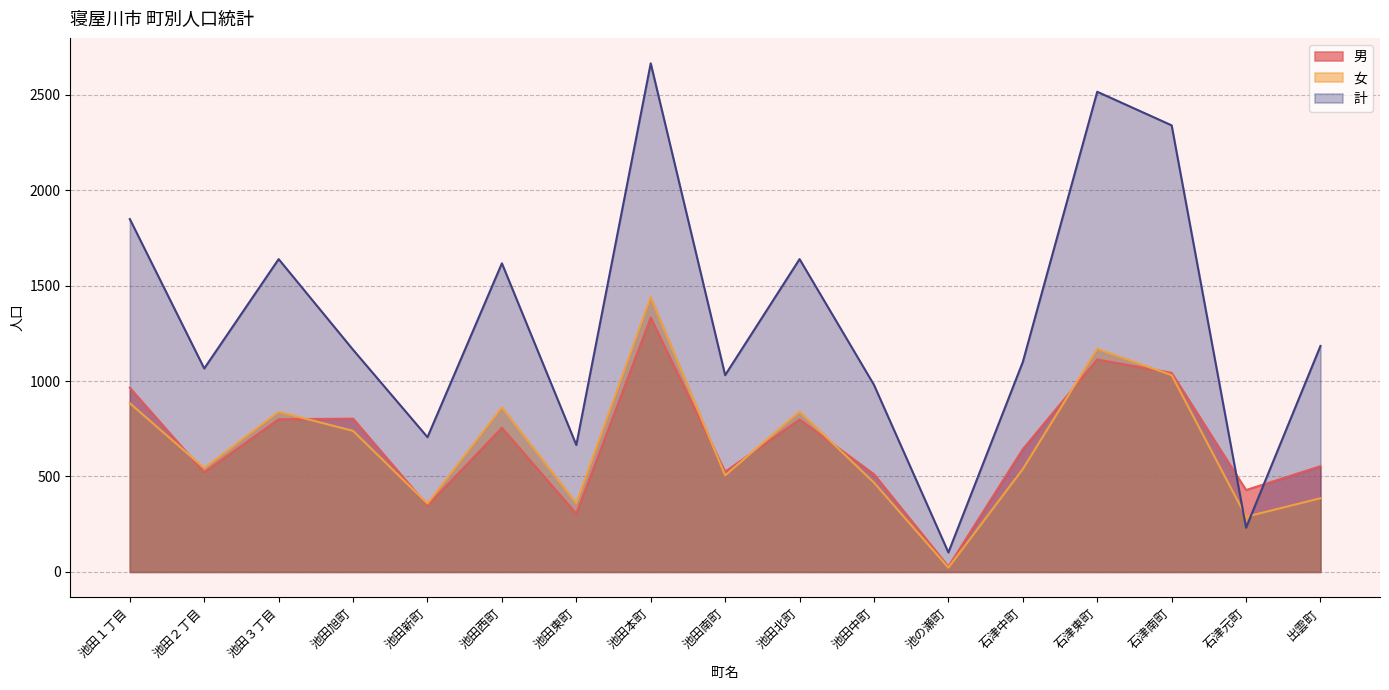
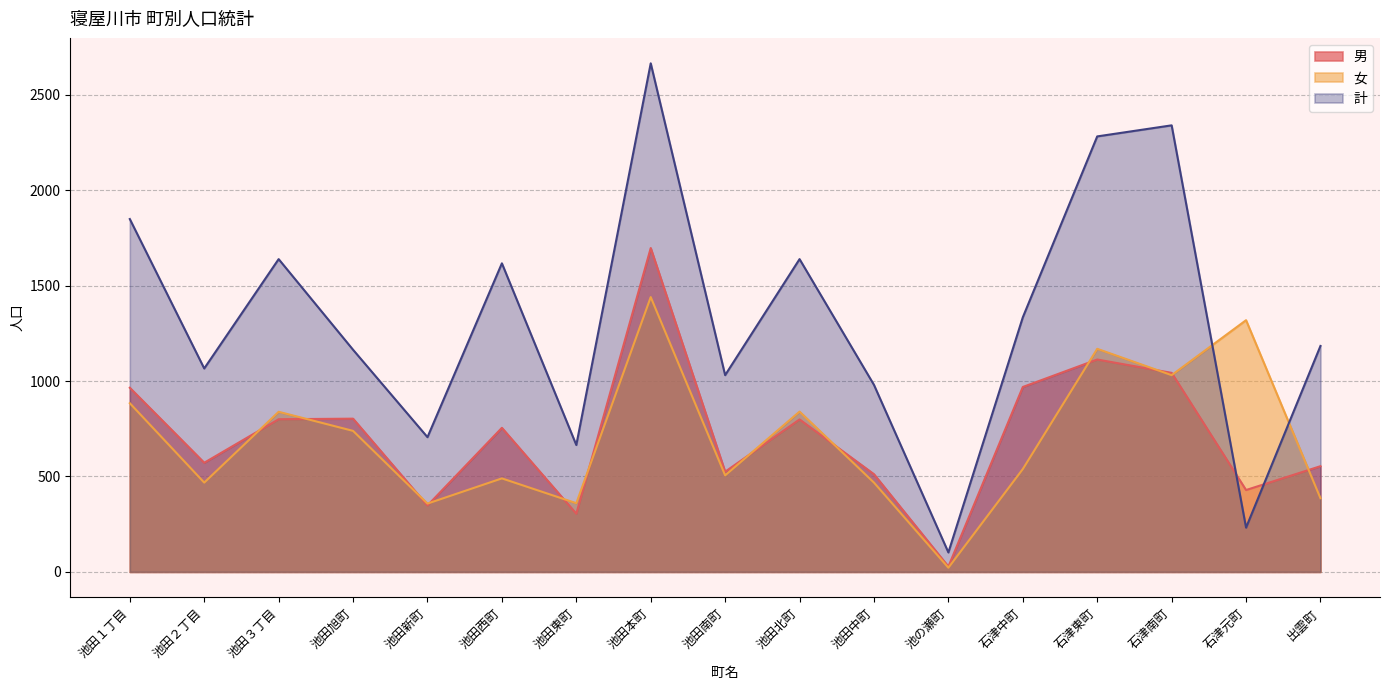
  {
    "男": {
      "池田１丁目": 970,
-     "池田２丁目": 520,
+     "池田２丁目": 570,
      "池田３丁目": 800,
      "池田旭町": 800,
      "池田西町": 760,
      "池田東町": 310,
-     "池田本町": 1330,
+     "池田本町": 1700,
      "池田南町": 530,
      "池田北町": 800,
      "池田中町": 510,
-     "石津中町": 640,
+     "石津中町": 970,
      "石津東町": 1110,
      "石津元町": 430,
      "出雲町": 550
    },
    "女": {
      "池田１丁目": 880,
-     "池田２丁目": 540,
+     "池田２丁目": 470,
      "池田３丁目": 840,
      "池田旭町": 740,
-     "池田西町": 860,
+     "池田西町": 490,
      "池田東町": 360,
      "池田本町": 1440,
      "池田南町": 510,
      "池田北町": 840,
      "池田中町": 470,
      "石津中町": 540,
      "石津東町": 1170,
-     "石津元町": 290,
+     "石津元町": 1320,
      "出雲町": 390
    },
    "計": {
      "池田１丁目": 1850,
      "池田２丁目": 1070,
      "池田３丁目": 1640,
      "池田旭町": 1160,
      "池田新町": 710,
      "池田西町": 1620,
      "池田東町": 670,
      "池田本町": 2670,
      "池田南町": 1030,
      "池田北町": 1640,
      "池田中町": 980,
      "池の瀬町": 100,
-     "石津中町": 1100,
-     "石津東町": 2520,
+     "石津中町": 1330,
+     "石津東町": 2280,
      "石津南町": 2340,
      "石津元町": 230,
      "出雲町": 1180
    }
  }
